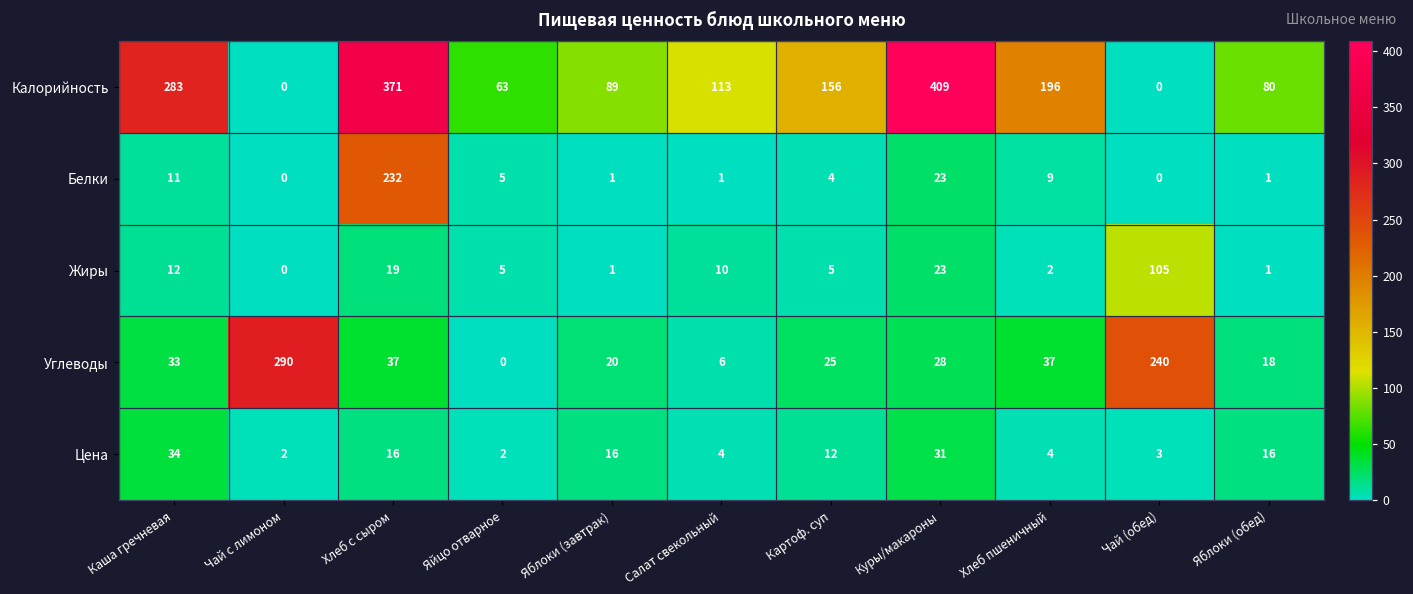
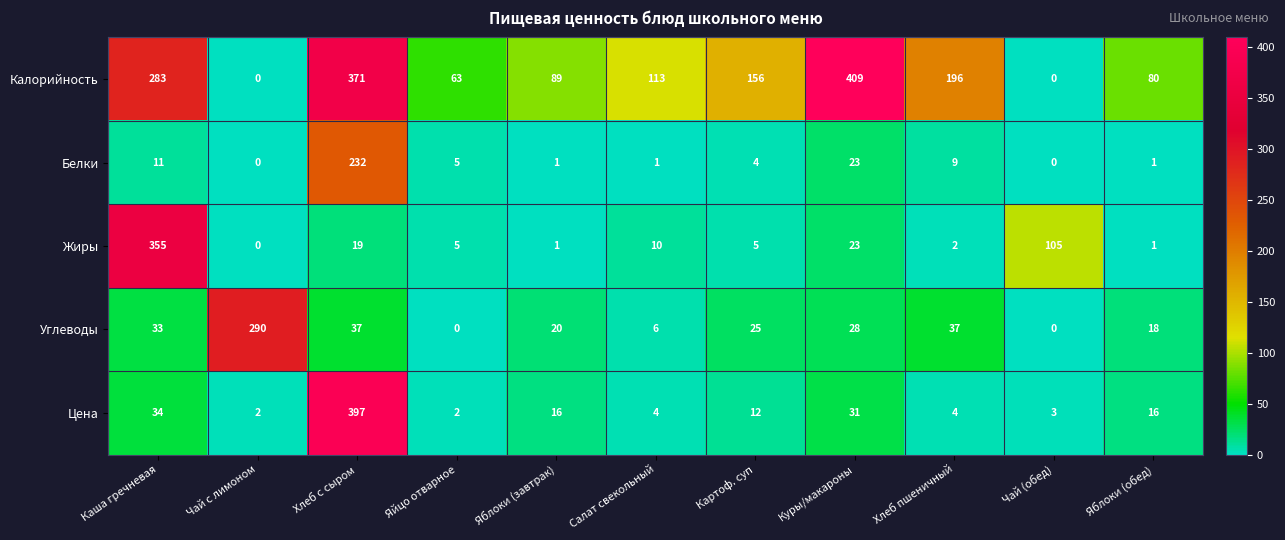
  {
    "Калорийность": {
      "Каша гречневая": 283,
      "Чай с лимоном": 0,
      "Хлеб с сыром": 371,
      "Яйцо отварное": 63,
      "Яблоки (завтрак)": 89,
      "Салат свекольный": 113,
      "Картоф. суп": 156,
      "Куры/макароны": 409,
      "Хлеб пшеничный": 196,
      "Чай (обед)": 0,
      "Яблоки (обед)": 80
    },
    "Белки": {
      "Каша гречневая": 11,
      "Чай с лимоном": 0,
      "Хлеб с сыром": 232,
      "Яйцо отварное": 5,
      "Яблоки (завтрак)": 1,
      "Салат свекольный": 1,
      "Картоф. суп": 4,
      "Куры/макароны": 23,
      "Хлеб пшеничный": 9,
      "Чай (обед)": 0,
      "Яблоки (обед)": 1
    },
    "Жиры": {
-     "Каша гречневая": 12,
+     "Каша гречневая": 355,
      "Чай с лимоном": 0,
      "Хлеб с сыром": 19,
      "Яйцо отварное": 5,
      "Яблоки (завтрак)": 1,
      "Салат свекольный": 10,
      "Картоф. суп": 5,
      "Куры/макароны": 23,
      "Хлеб пшеничный": 2,
      "Чай (обед)": 105,
      "Яблоки (обед)": 1
    },
    "Углеводы": {
      "Каша гречневая": 33,
      "Чай с лимоном": 290,
      "Хлеб с сыром": 37,
      "Яйцо отварное": 0,
      "Яблоки (завтрак)": 20,
      "Салат свекольный": 6,
      "Картоф. суп": 25,
      "Куры/макароны": 28,
      "Хлеб пшеничный": 37,
-     "Чай (обед)": 240,
+     "Чай (обед)": 0,
      "Яблоки (обед)": 18
    },
    "Цена": {
      "Каша гречневая": 34,
      "Чай с лимоном": 2,
-     "Хлеб с сыром": 16,
+     "Хлеб с сыром": 397,
      "Яйцо отварное": 2,
      "Яблоки (завтрак)": 16,
      "Салат свекольный": 4,
      "Картоф. суп": 12,
      "Куры/макароны": 31,
      "Хлеб пшеничный": 4,
      "Чай (обед)": 3,
      "Яблоки (обед)": 16
    }
  }
